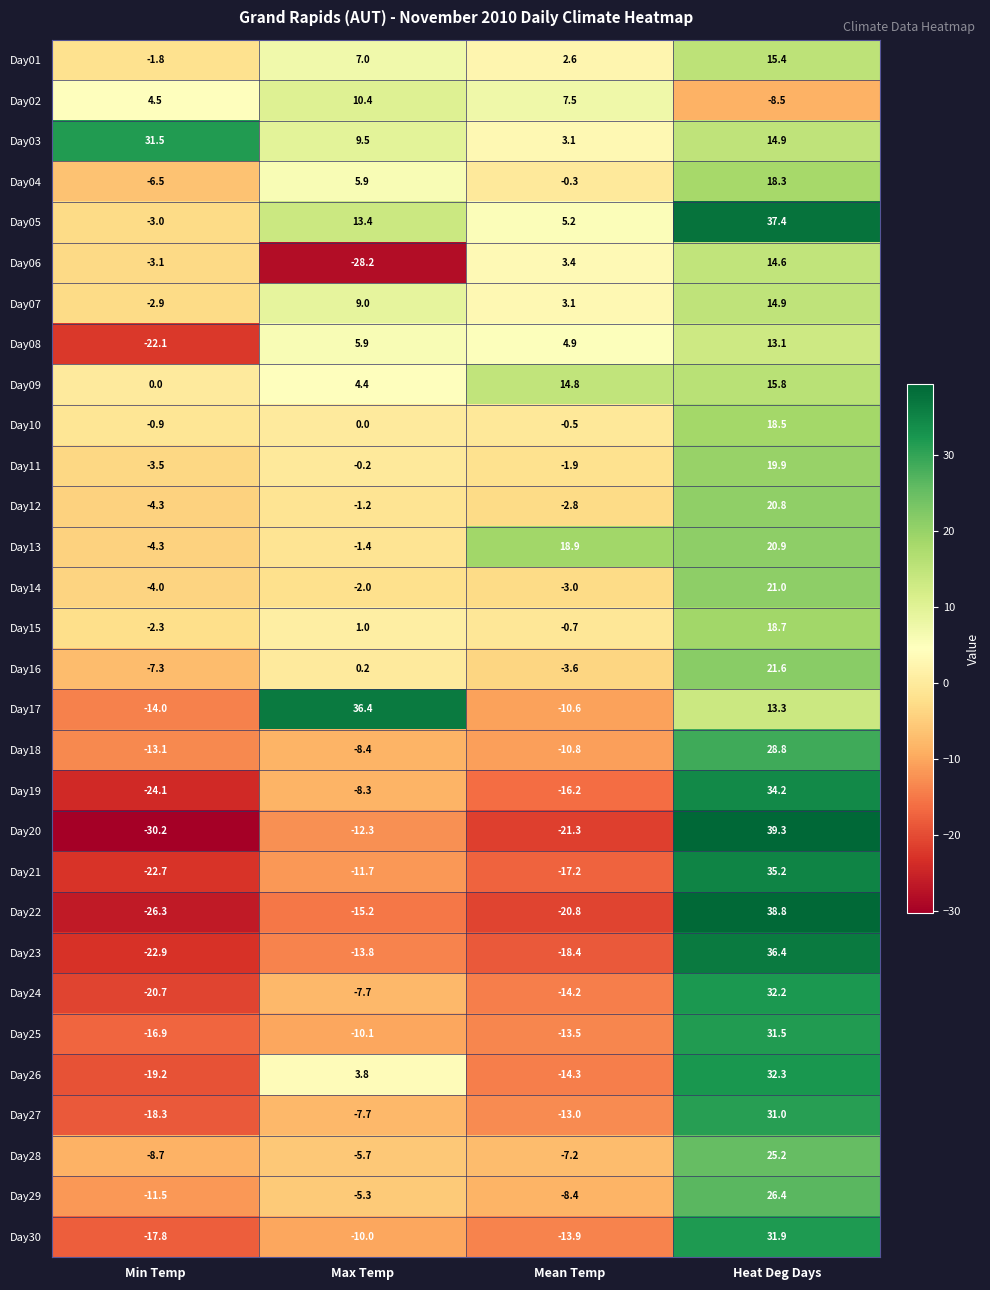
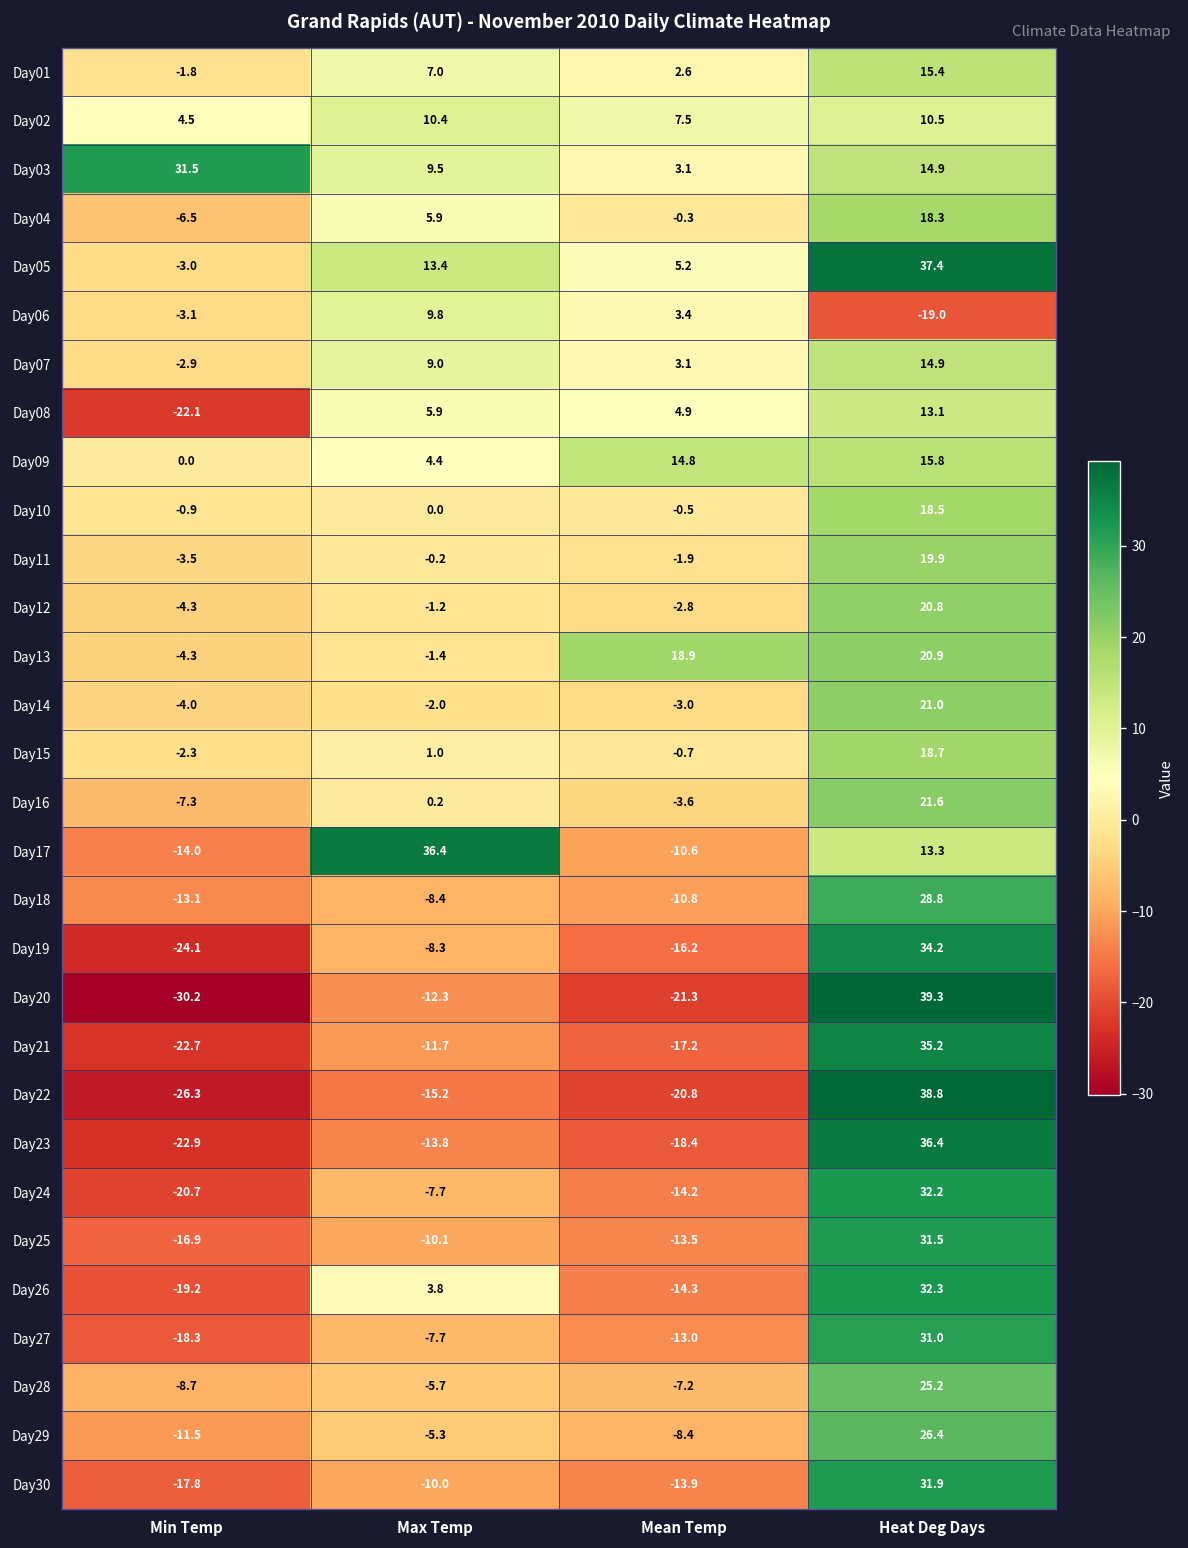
  {
    "Day01": {
      "Min Temp": -1.8,
      "Max Temp": 7.0,
      "Mean Temp": 2.6,
      "Heat Deg Days": 15.4
    },
    "Day02": {
      "Min Temp": 4.5,
      "Max Temp": 10.4,
      "Mean Temp": 7.5,
-     "Heat Deg Days": -8.5
+     "Heat Deg Days": 10.5
    },
    "Day03": {
      "Min Temp": 31.5,
      "Max Temp": 9.5,
      "Mean Temp": 3.1,
      "Heat Deg Days": 14.9
    },
    "Day04": {
      "Min Temp": -6.5,
      "Max Temp": 5.9,
      "Mean Temp": -0.3,
      "Heat Deg Days": 18.3
    },
    "Day05": {
      "Min Temp": -3.0,
      "Max Temp": 13.4,
      "Mean Temp": 5.2,
      "Heat Deg Days": 37.4
    },
    "Day06": {
      "Min Temp": -3.1,
-     "Max Temp": -28.2,
+     "Max Temp": 9.8,
      "Mean Temp": 3.4,
-     "Heat Deg Days": 14.6
+     "Heat Deg Days": -19.0
    },
    "Day07": {
      "Min Temp": -2.9,
      "Max Temp": 9.0,
      "Mean Temp": 3.1,
      "Heat Deg Days": 14.9
    },
    "Day08": {
      "Min Temp": -22.1,
      "Max Temp": 5.9,
      "Mean Temp": 4.9,
      "Heat Deg Days": 13.1
    },
    "Day09": {
      "Min Temp": 0.0,
      "Max Temp": 4.4,
      "Mean Temp": 14.8,
      "Heat Deg Days": 15.8
    },
    "Day10": {
      "Min Temp": -0.9,
      "Max Temp": 0.0,
      "Mean Temp": -0.5,
      "Heat Deg Days": 18.5
    },
    "Day11": {
      "Min Temp": -3.5,
      "Max Temp": -0.2,
      "Mean Temp": -1.9,
      "Heat Deg Days": 19.9
    },
    "Day12": {
      "Min Temp": -4.3,
      "Max Temp": -1.2,
      "Mean Temp": -2.8,
      "Heat Deg Days": 20.8
    },
    "Day13": {
      "Min Temp": -4.3,
      "Max Temp": -1.4,
      "Mean Temp": 18.9,
      "Heat Deg Days": 20.9
    },
    "Day14": {
      "Min Temp": -4.0,
      "Max Temp": -2.0,
      "Mean Temp": -3.0,
      "Heat Deg Days": 21.0
    },
    "Day15": {
      "Min Temp": -2.3,
      "Max Temp": 1.0,
      "Mean Temp": -0.7,
      "Heat Deg Days": 18.7
    },
    "Day16": {
      "Min Temp": -7.3,
      "Max Temp": 0.2,
      "Mean Temp": -3.6,
      "Heat Deg Days": 21.6
    },
    "Day17": {
      "Min Temp": -14.0,
      "Max Temp": 36.4,
      "Mean Temp": -10.6,
      "Heat Deg Days": 13.3
    },
    "Day18": {
      "Min Temp": -13.1,
      "Max Temp": -8.4,
      "Mean Temp": -10.8,
      "Heat Deg Days": 28.8
    },
    "Day19": {
      "Min Temp": -24.1,
      "Max Temp": -8.3,
      "Mean Temp": -16.2,
      "Heat Deg Days": 34.2
    },
    "Day20": {
      "Min Temp": -30.2,
      "Max Temp": -12.3,
      "Mean Temp": -21.3,
      "Heat Deg Days": 39.3
    },
    "Day21": {
      "Min Temp": -22.7,
      "Max Temp": -11.7,
      "Mean Temp": -17.2,
      "Heat Deg Days": 35.2
    },
    "Day22": {
      "Min Temp": -26.3,
      "Max Temp": -15.2,
      "Mean Temp": -20.8,
      "Heat Deg Days": 38.8
    },
    "Day23": {
      "Min Temp": -22.9,
      "Max Temp": -13.8,
      "Mean Temp": -18.4,
      "Heat Deg Days": 36.4
    },
    "Day24": {
      "Min Temp": -20.7,
      "Max Temp": -7.7,
      "Mean Temp": -14.2,
      "Heat Deg Days": 32.2
    },
    "Day25": {
      "Min Temp": -16.9,
      "Max Temp": -10.1,
      "Mean Temp": -13.5,
      "Heat Deg Days": 31.5
    },
    "Day26": {
      "Min Temp": -19.2,
      "Max Temp": 3.8,
      "Mean Temp": -14.3,
      "Heat Deg Days": 32.3
    },
    "Day27": {
      "Min Temp": -18.3,
      "Max Temp": -7.7,
      "Mean Temp": -13.0,
      "Heat Deg Days": 31.0
    },
    "Day28": {
      "Min Temp": -8.7,
      "Max Temp": -5.7,
      "Mean Temp": -7.2,
      "Heat Deg Days": 25.2
    },
    "Day29": {
      "Min Temp": -11.5,
      "Max Temp": -5.3,
      "Mean Temp": -8.4,
      "Heat Deg Days": 26.4
    },
    "Day30": {
      "Min Temp": -17.8,
      "Max Temp": -10.0,
      "Mean Temp": -13.9,
      "Heat Deg Days": 31.9
    }
  }
